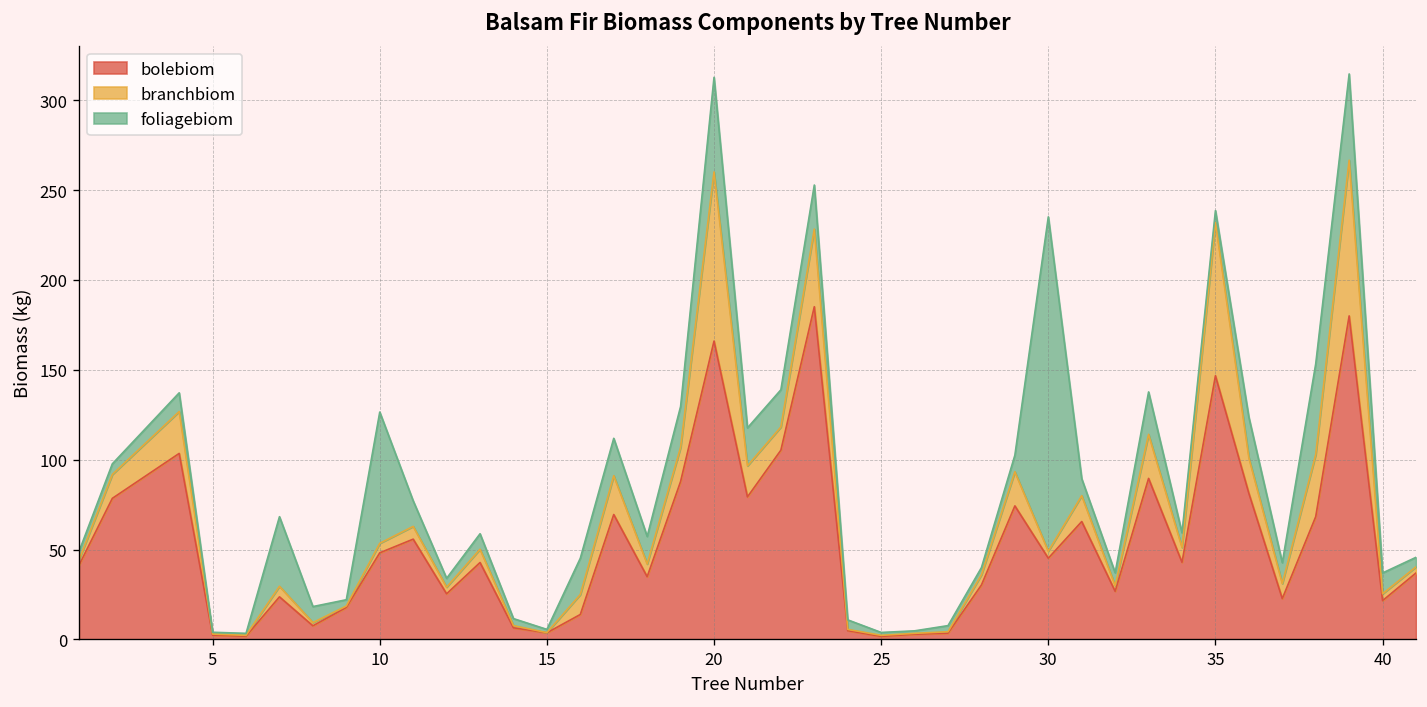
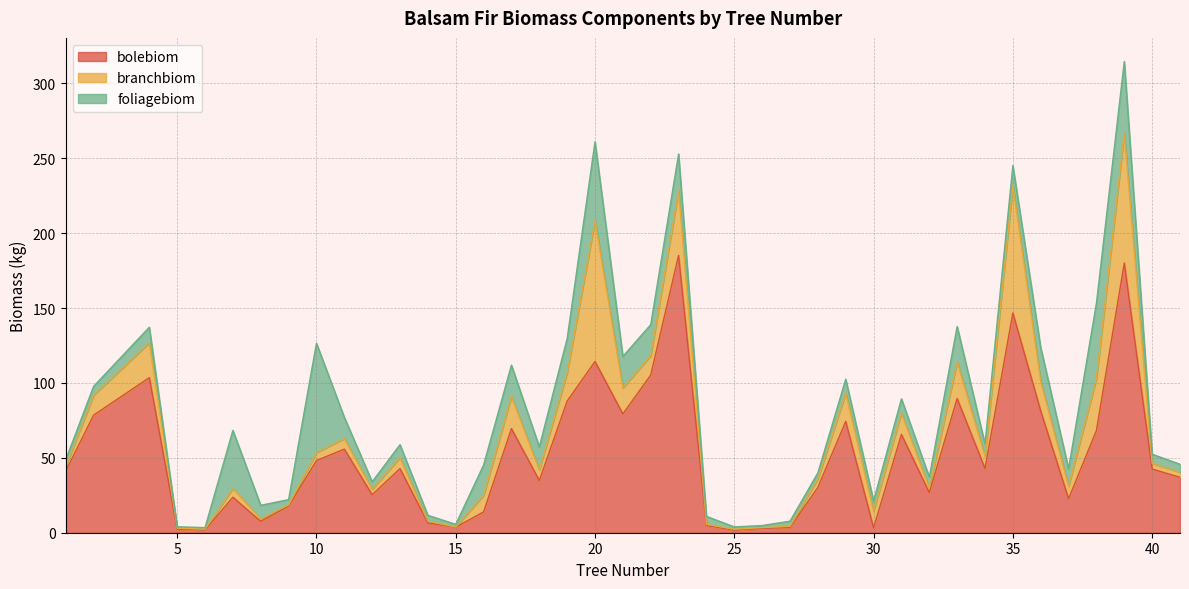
  {
    "bolebiom": {
      "10": 48,
-     "20": 166,
-     "30": 45,
+     "20": 114,
+     "30": 3,
      "35": 147,
-     "40": 22
+     "40": 43
    },
    "branchbiom": {
      "10": 5,
      "20": 94,
-     "30": 4,
+     "30": 11,
      "35": 85,
      "40": 4
    },
    "foliagebiom": {
      "10": 73,
      "15": 2,
      "20": 53,
-     "30": 186,
-     "35": 7,
-     "40": 12
+     "30": 7,
+     "35": 13,
+     "40": 6
    }
  }
